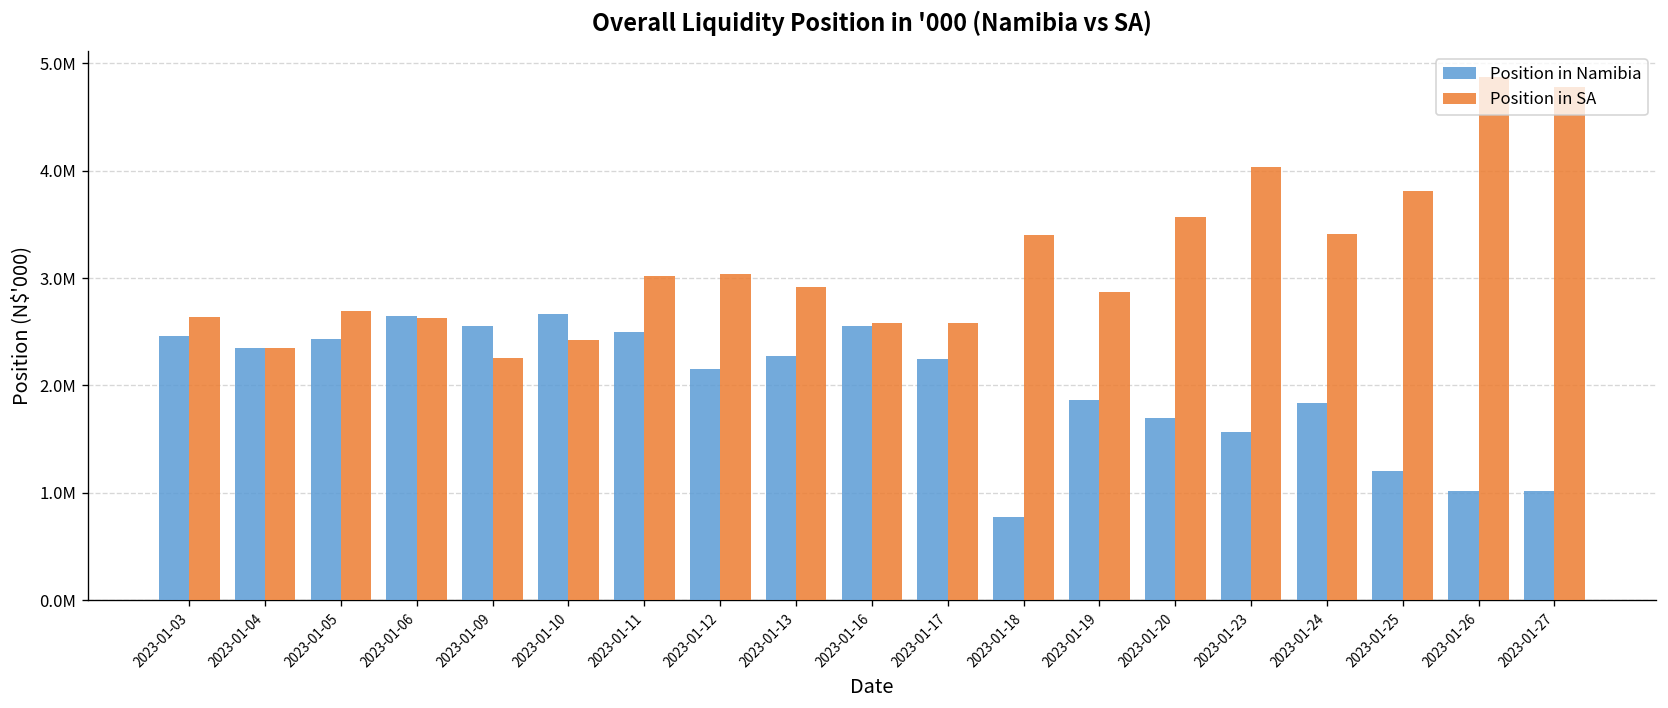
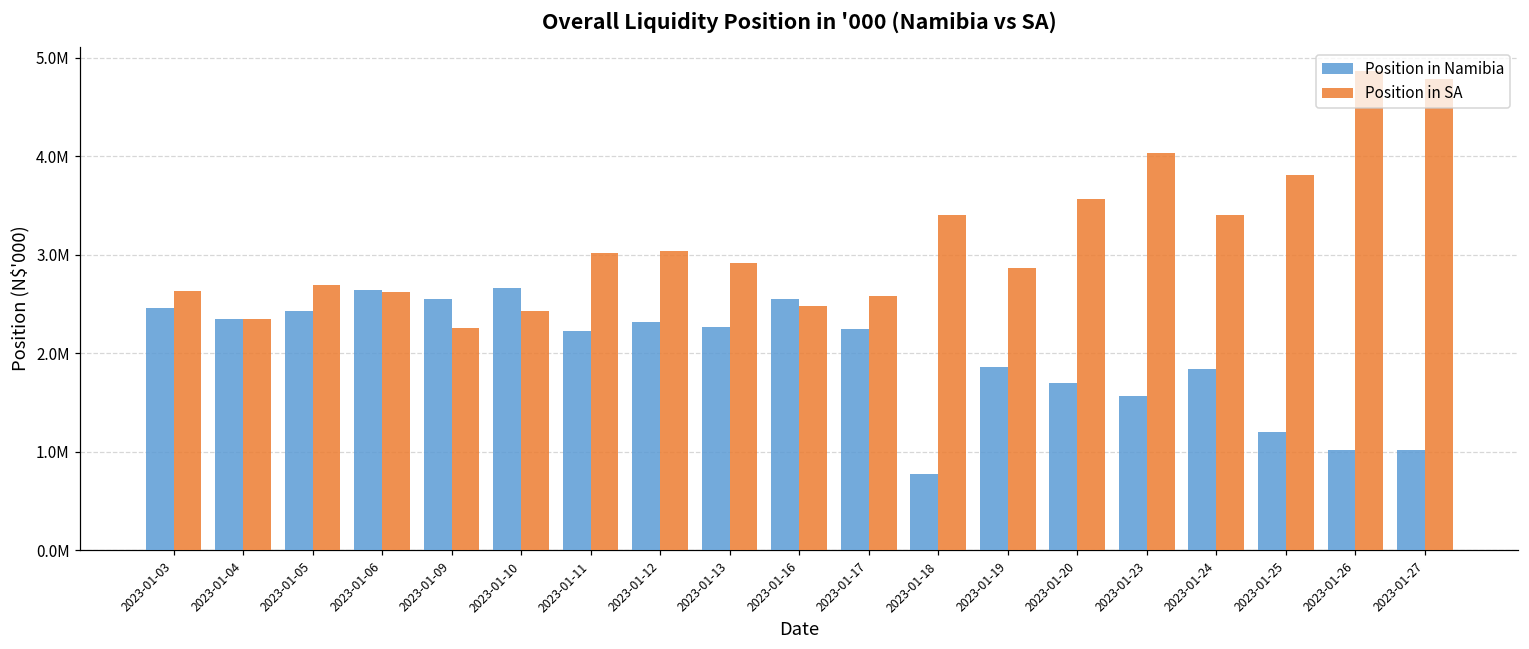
  {
    "Position in Namibia": {
      "2023-01-03": 2500000,
      "2023-01-04": 2400000,
      "2023-01-05": 2400000,
      "2023-01-06": 2600000,
      "2023-01-09": 2600000,
      "2023-01-10": 2700000,
-     "2023-01-11": 2500000,
-     "2023-01-12": 2200000,
+     "2023-01-11": 2200000,
+     "2023-01-12": 2300000,
      "2023-01-13": 2300000,
      "2023-01-16": 2600000,
      "2023-01-17": 2200000,
      "2023-01-18": 800000,
      "2023-01-19": 1900000,
      "2023-01-20": 1700000,
      "2023-01-23": 1600000,
      "2023-01-24": 1800000,
      "2023-01-25": 1200000,
      "2023-01-26": 1000000,
      "2023-01-27": 1000000
    },
    "Position in SA": {
      "2023-01-03": 2600000,
      "2023-01-04": 2300000,
      "2023-01-05": 2700000,
      "2023-01-06": 2600000,
      "2023-01-09": 2300000,
      "2023-01-10": 2400000,
      "2023-01-11": 3000000,
      "2023-01-12": 3000000,
      "2023-01-13": 2900000,
-     "2023-01-16": 2600000,
+     "2023-01-16": 2500000,
      "2023-01-17": 2600000,
      "2023-01-18": 3400000,
      "2023-01-19": 2900000,
      "2023-01-20": 3600000,
      "2023-01-23": 4000000,
      "2023-01-24": 3400000,
      "2023-01-25": 3800000
    }
  }
